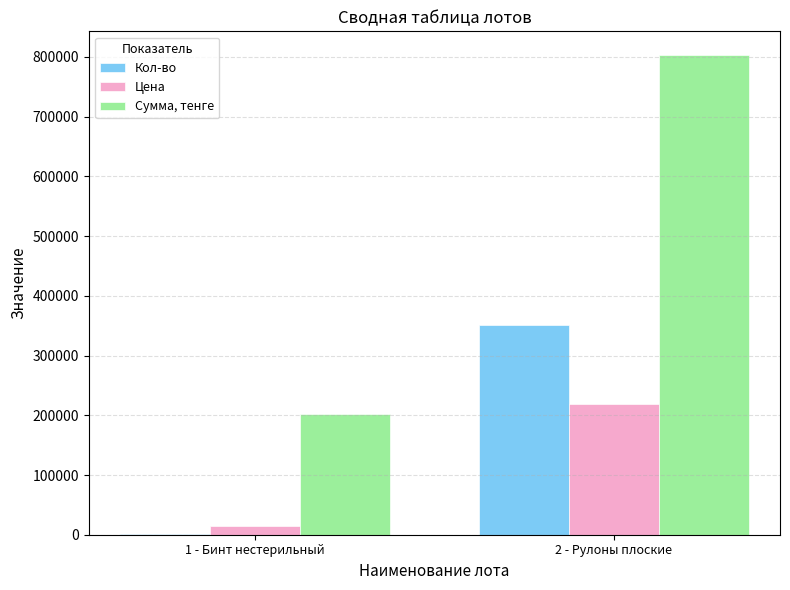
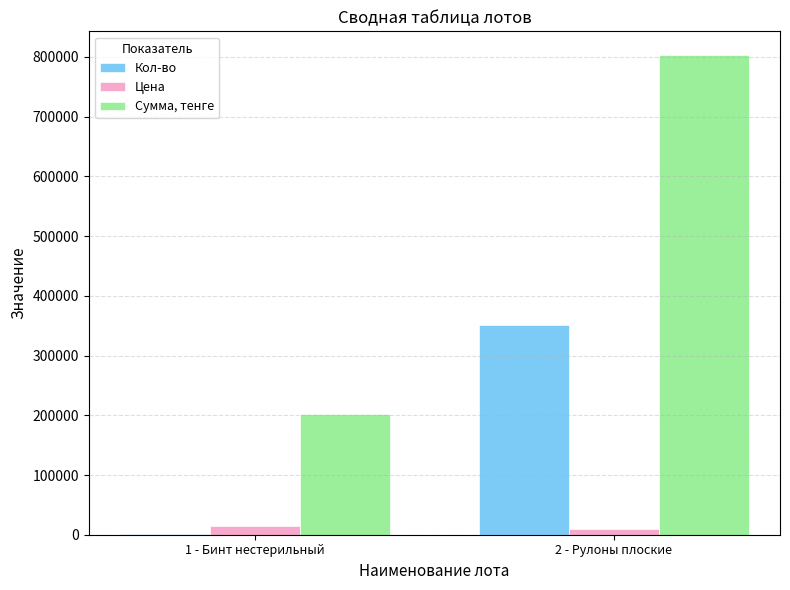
  {
    "Кол-во": {
      "2 - Рулоны плоские": 350000
    },
    "Цена": {
      "1 - Бинт нестерильный": 10000,
-     "2 - Рулоны плоские": 220000
+     "2 - Рулоны плоские": 10000
    },
    "Сумма, тенге": {
      "1 - Бинт нестерильный": 200000,
      "2 - Рулоны плоские": 800000
    }
  }
